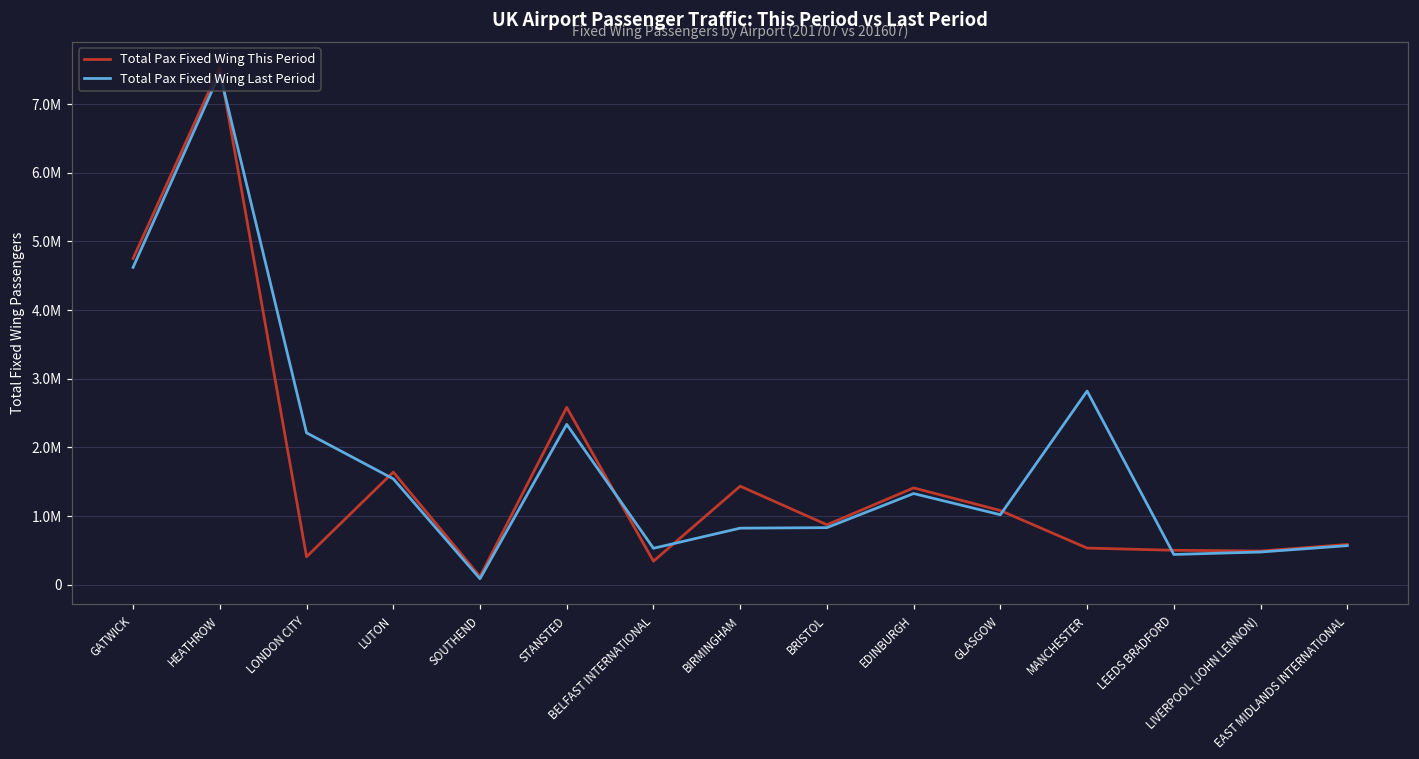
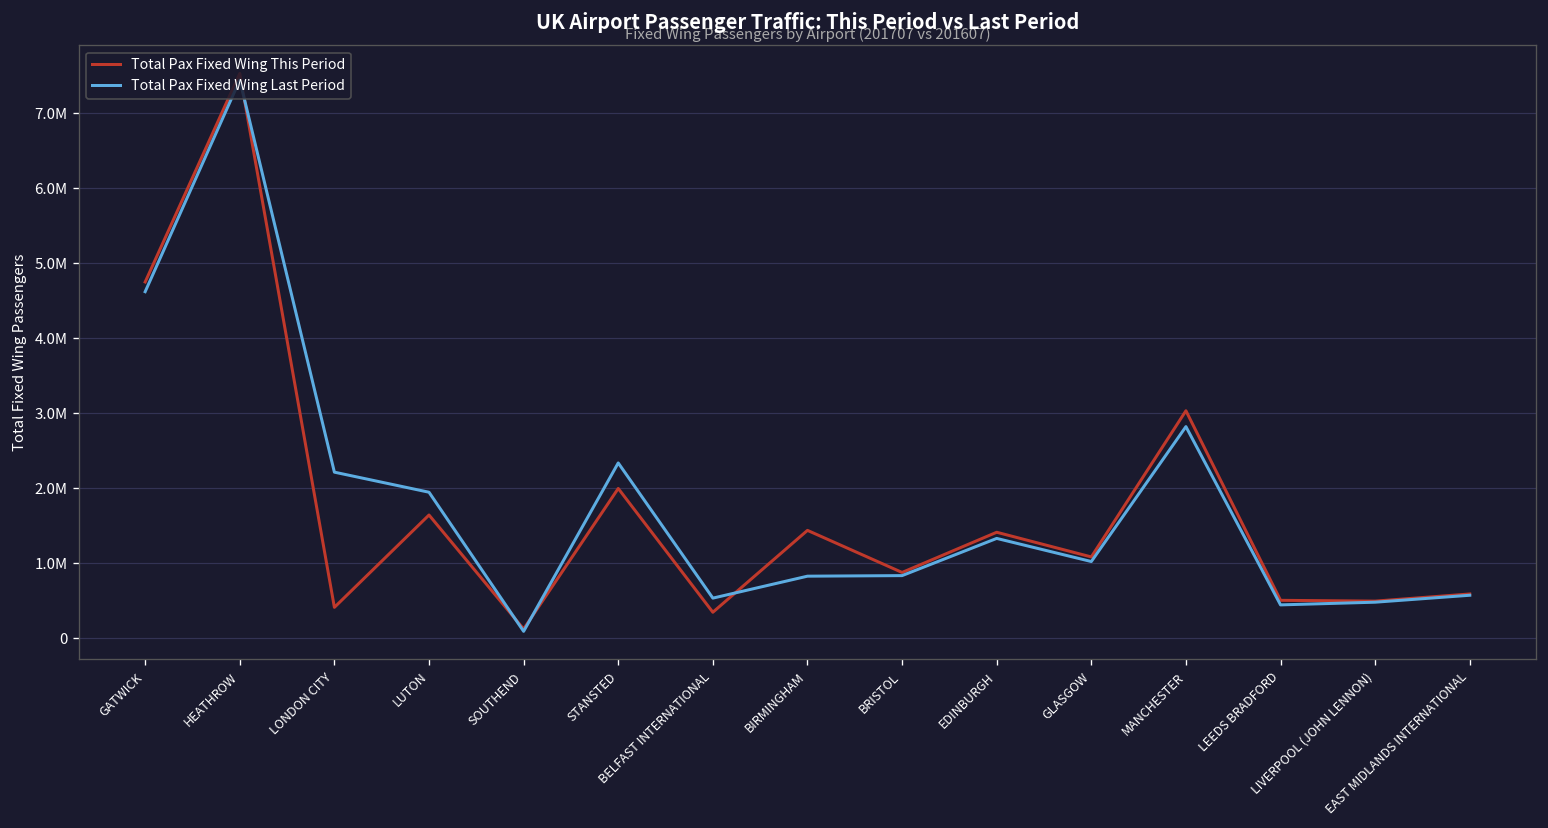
  {
    "Total Pax Fixed Wing This Period": {
      "GATWICK": 4800000,
      "LONDON CITY": 400000,
      "LUTON": 1600000,
-     "STANSTED": 2600000,
+     "STANSTED": 2000000,
      "BELFAST INTERNATIONAL": 300000,
      "BIRMINGHAM": 1400000,
      "BRISTOL": 900000,
      "EDINBURGH": 1400000,
      "GLASGOW": 1100000,
-     "MANCHESTER": 500000,
+     "MANCHESTER": 3000000,
      "LEEDS BRADFORD": 500000
    },
    "Total Pax Fixed Wing Last Period": {
      "GATWICK": 4600000,
      "LONDON CITY": 2200000,
-     "LUTON": 1500000,
+     "LUTON": 1900000,
      "STANSTED": 2300000,
      "BELFAST INTERNATIONAL": 500000,
      "BIRMINGHAM": 800000,
      "BRISTOL": 800000,
      "EDINBURGH": 1300000,
      "GLASGOW": 1000000,
      "MANCHESTER": 2800000,
      "LEEDS BRADFORD": 400000
    }
  }
